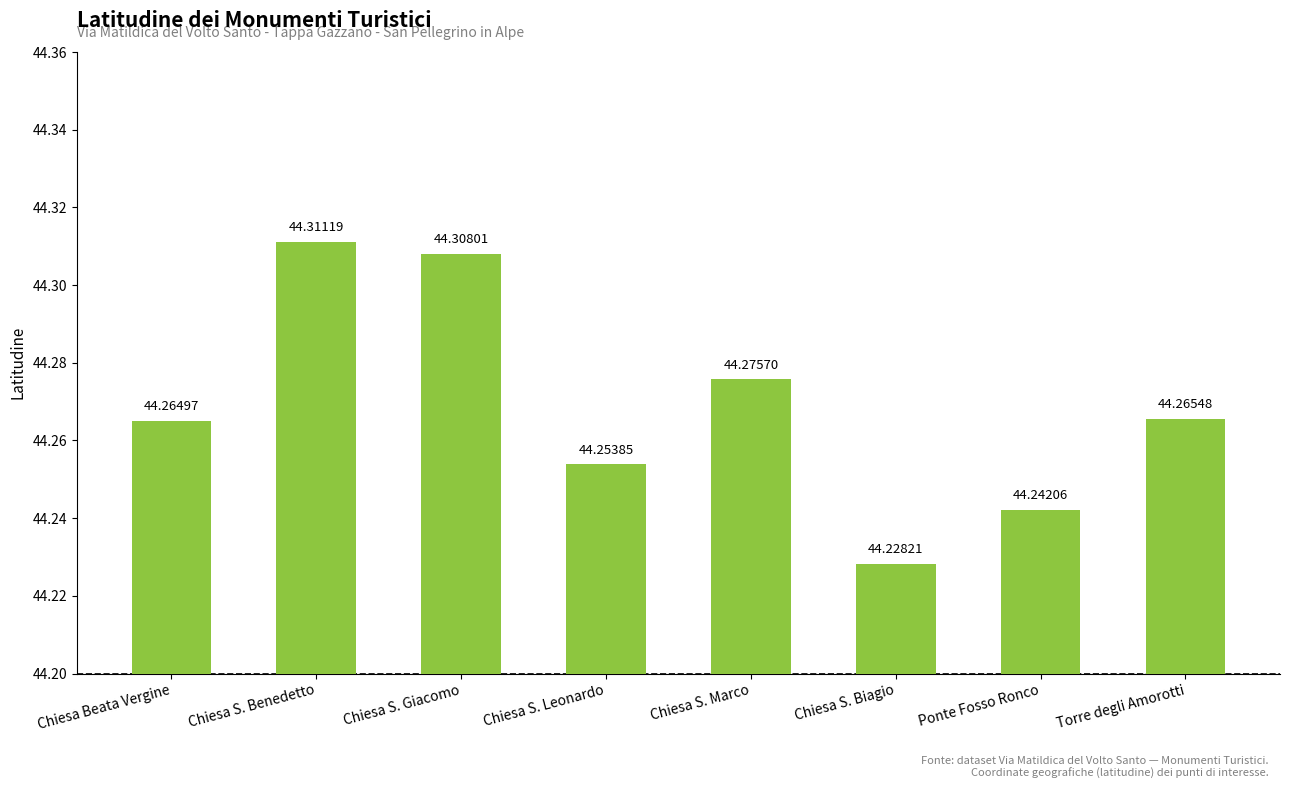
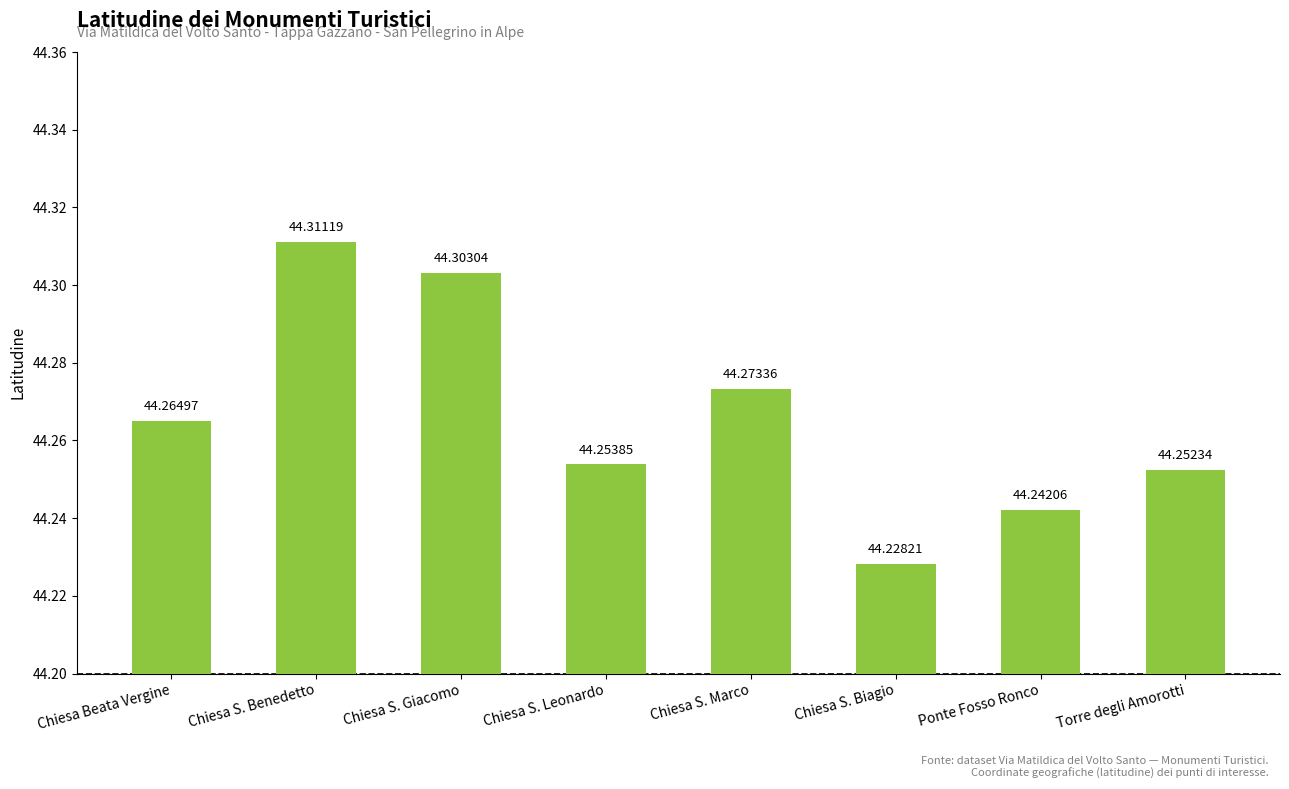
  {
    "Chiesa Beata Vergine": 44.26497,
    "Chiesa S. Benedetto": 44.31119,
-   "Chiesa S. Giacomo": 44.30801,
+   "Chiesa S. Giacomo": 44.30304,
    "Chiesa S. Leonardo": 44.25385,
-   "Chiesa S. Marco": 44.27570,
+   "Chiesa S. Marco": 44.27336,
    "Chiesa S. Biagio": 44.22821,
    "Ponte Fosso Ronco": 44.24206,
-   "Torre degli Amorotti": 44.26548
+   "Torre degli Amorotti": 44.25234
  }
